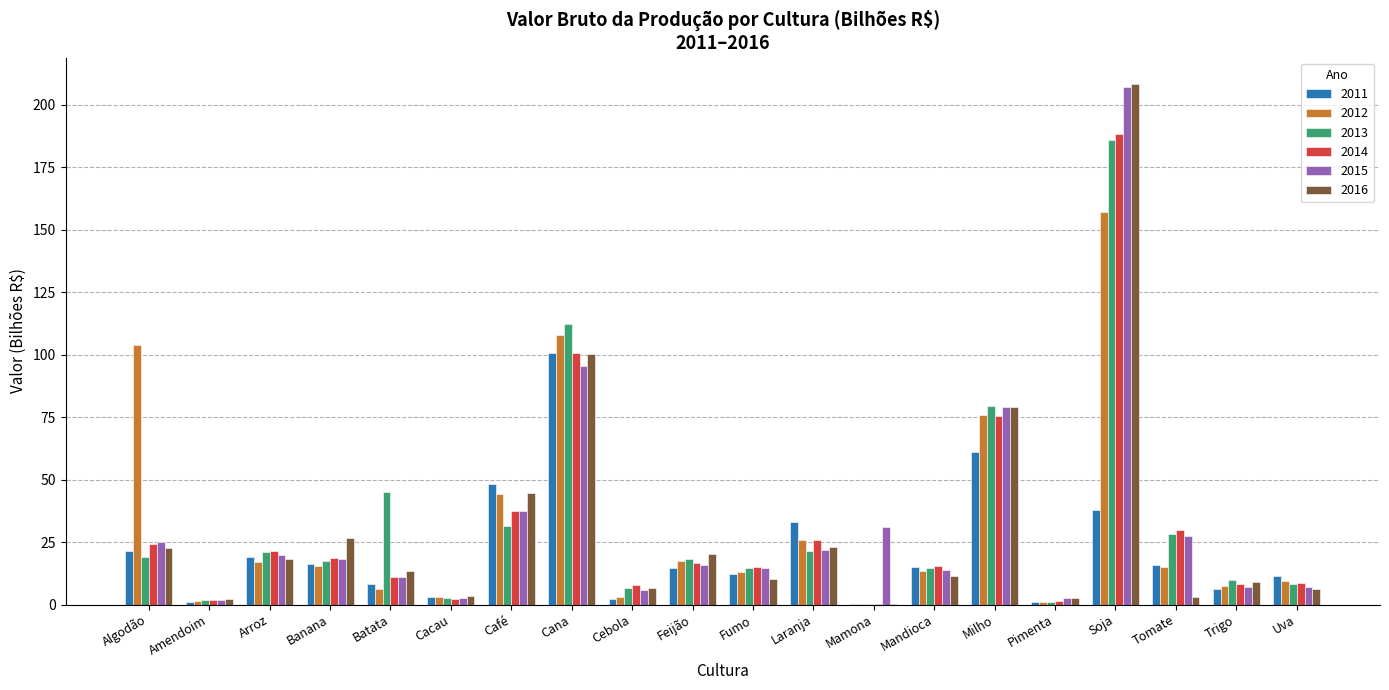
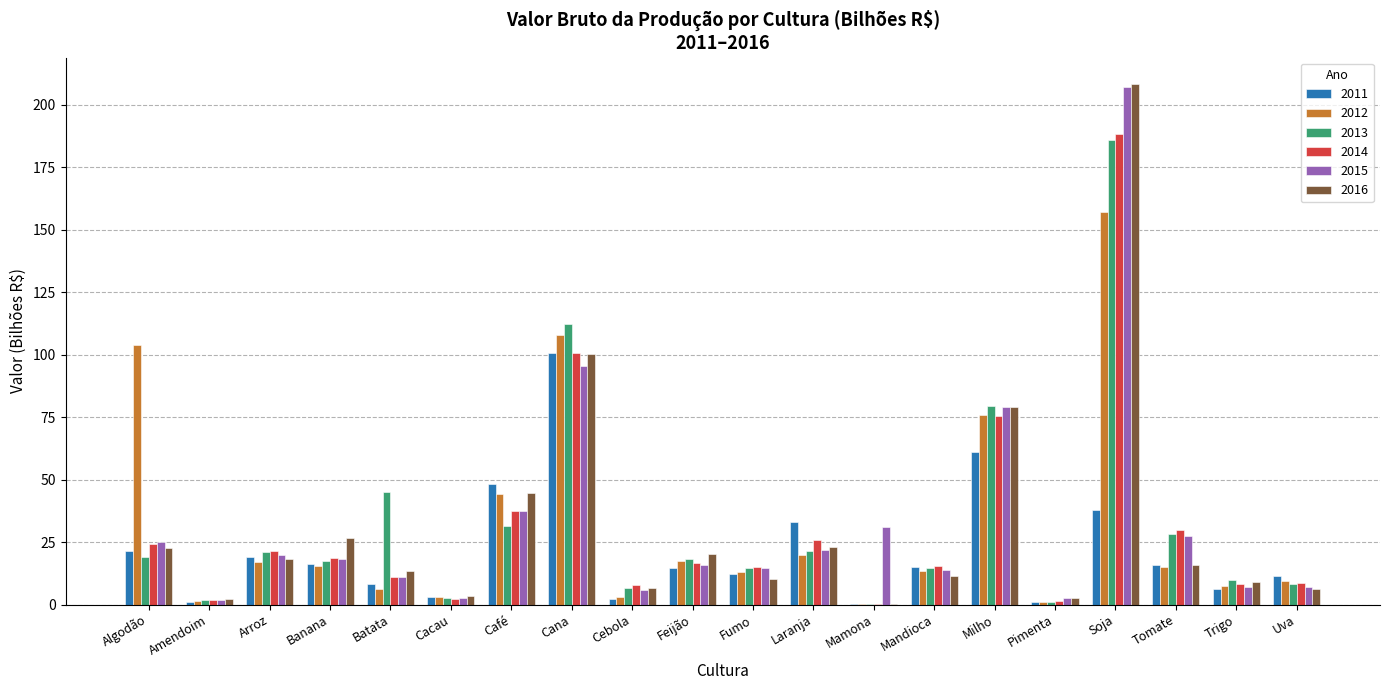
  {
    "2011": {
      "Algodão": 21,
      "Amendoim": 1,
      "Arroz": 19,
      "Banana": 16,
      "Batata": 8,
      "Cacau": 3,
      "Café": 48,
      "Cana": 101,
      "Cebola": 2,
      "Feijão": 15,
      "Fumo": 12,
      "Laranja": 33,
      "Mandioca": 15,
      "Milho": 61,
      "Soja": 38,
      "Tomate": 16,
      "Trigo": 6,
      "Uva": 11
    },
    "2012": {
      "Algodão": 104,
      "Amendoim": 1,
      "Arroz": 17,
      "Banana": 15,
      "Batata": 6,
      "Cacau": 3,
      "Café": 44,
      "Cana": 108,
      "Cebola": 3,
      "Feijão": 17,
      "Fumo": 13,
-     "Laranja": 26,
+     "Laranja": 20,
      "Mandioca": 14,
      "Milho": 76,
      "Pimenta": 1,
      "Soja": 157,
      "Tomate": 15,
      "Trigo": 7,
      "Uva": 9
    },
    "2013": {
      "Algodão": 19,
      "Amendoim": 2,
      "Arroz": 21,
      "Banana": 18,
      "Batata": 45,
      "Cacau": 3,
      "Café": 31,
      "Cana": 112,
      "Cebola": 7,
      "Feijão": 18,
      "Fumo": 15,
      "Laranja": 21,
      "Mandioca": 15,
      "Milho": 79,
      "Pimenta": 1,
      "Soja": 186,
      "Tomate": 28,
      "Trigo": 10,
      "Uva": 8
    },
    "2014": {
      "Algodão": 24,
      "Amendoim": 2,
      "Arroz": 21,
      "Banana": 19,
      "Batata": 11,
      "Cacau": 2,
      "Café": 37,
      "Cana": 101,
      "Cebola": 8,
      "Feijão": 17,
      "Fumo": 15,
      "Laranja": 26,
      "Mandioca": 16,
      "Milho": 75,
      "Pimenta": 1,
      "Soja": 188,
      "Tomate": 30,
      "Trigo": 8,
      "Uva": 9
    },
    "2015": {
      "Algodão": 25,
      "Amendoim": 2,
      "Arroz": 20,
      "Banana": 18,
      "Batata": 11,
      "Cacau": 3,
      "Café": 37,
      "Cana": 95,
      "Cebola": 6,
      "Feijão": 16,
      "Fumo": 14,
      "Laranja": 22,
      "Mamona": 31,
      "Mandioca": 14,
      "Milho": 79,
      "Pimenta": 3,
      "Soja": 207,
      "Tomate": 28,
      "Trigo": 7,
      "Uva": 7
    },
    "2016": {
      "Algodão": 23,
      "Amendoim": 2,
      "Arroz": 18,
      "Banana": 27,
      "Batata": 13,
      "Cacau": 3,
      "Café": 44,
      "Cana": 100,
      "Cebola": 7,
      "Feijão": 20,
      "Fumo": 10,
      "Laranja": 23,
      "Mandioca": 12,
      "Milho": 79,
      "Pimenta": 2,
      "Soja": 209,
-     "Tomate": 3,
+     "Tomate": 16,
      "Trigo": 9,
      "Uva": 6
    }
  }
